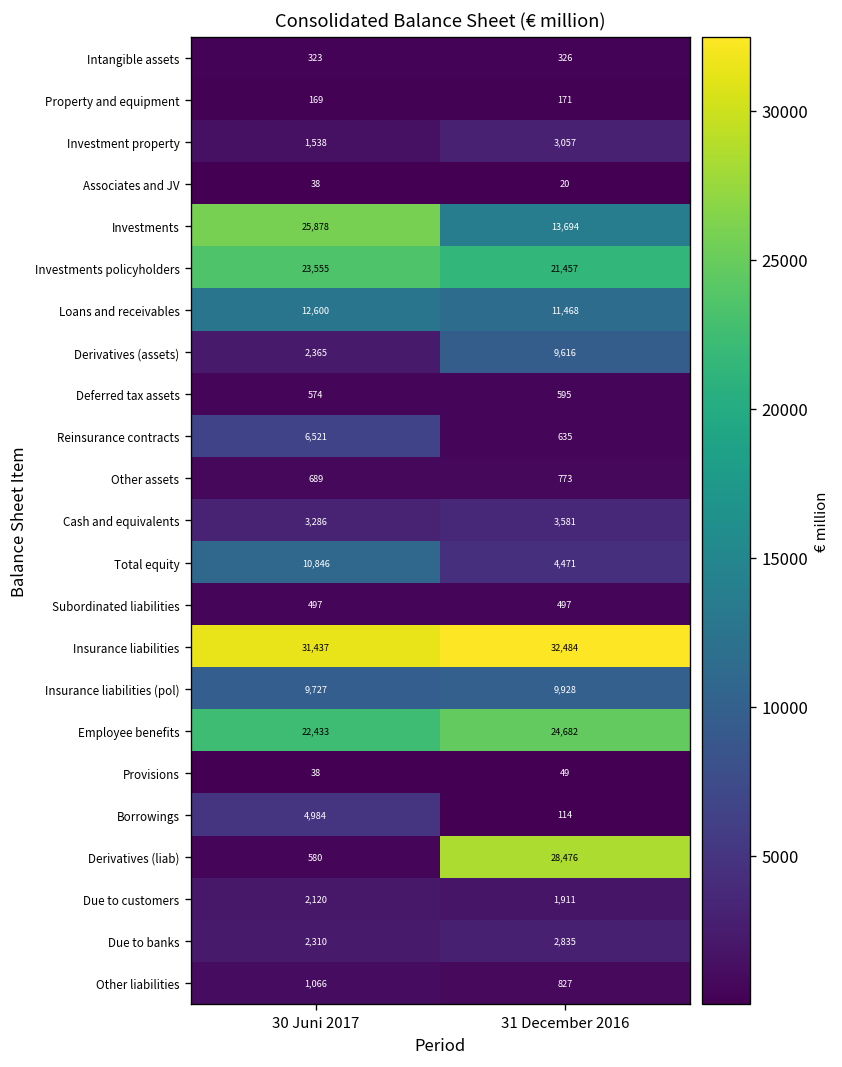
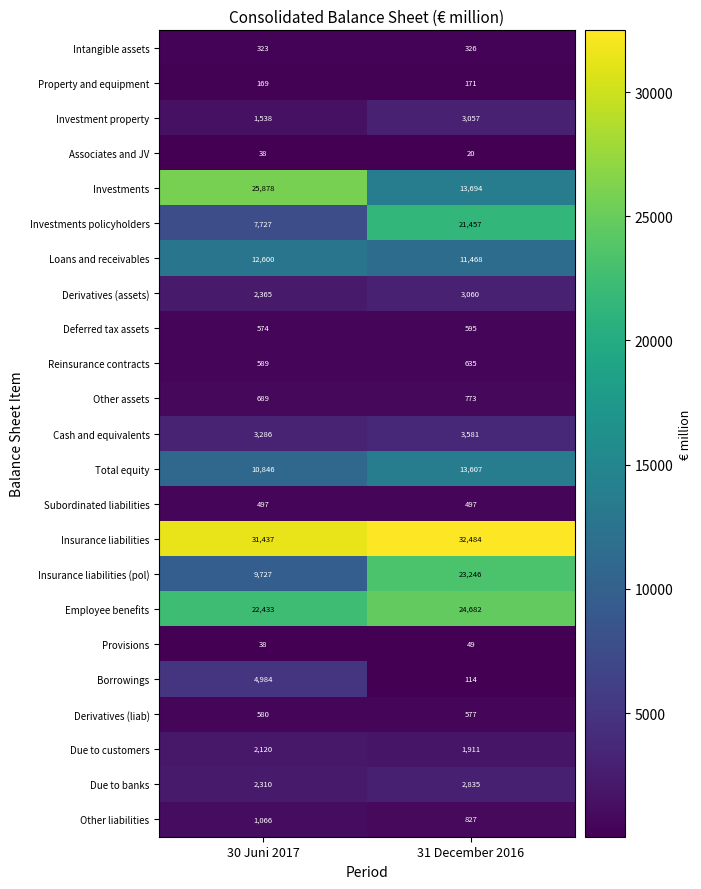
  {
    "Intangible assets": {
      "30 Juni 2017": "323",
      "31 December 2016": "326"
    },
    "Property and equipment": {
      "30 Juni 2017": "169",
      "31 December 2016": "171"
    },
    "Investment property": {
      "30 Juni 2017": "1,538",
      "31 December 2016": "3,057"
    },
    "Associates and JV": {
      "30 Juni 2017": "38",
      "31 December 2016": "20"
    },
    "Investments": {
      "30 Juni 2017": "25,878",
      "31 December 2016": "13,694"
    },
    "Investments policyholders": {
-     "30 Juni 2017": "23,555",
+     "30 Juni 2017": "7,727",
      "31 December 2016": "21,457"
    },
    "Loans and receivables": {
      "30 Juni 2017": "12,600",
      "31 December 2016": "11,468"
    },
    "Derivatives (assets)": {
      "30 Juni 2017": "2,365",
-     "31 December 2016": "9,616"
+     "31 December 2016": "3,060"
    },
    "Deferred tax assets": {
      "30 Juni 2017": "574",
      "31 December 2016": "595"
    },
    "Reinsurance contracts": {
-     "30 Juni 2017": "6,521",
+     "30 Juni 2017": "589",
      "31 December 2016": "635"
    },
    "Other assets": {
      "30 Juni 2017": "689",
      "31 December 2016": "773"
    },
    "Cash and equivalents": {
      "30 Juni 2017": "3,286",
      "31 December 2016": "3,581"
    },
    "Total equity": {
      "30 Juni 2017": "10,846",
-     "31 December 2016": "4,471"
+     "31 December 2016": "13,607"
    },
    "Subordinated liabilities": {
      "30 Juni 2017": "497",
      "31 December 2016": "497"
    },
    "Insurance liabilities": {
      "30 Juni 2017": "31,437",
      "31 December 2016": "32,484"
    },
    "Insurance liabilities (pol)": {
      "30 Juni 2017": "9,727",
-     "31 December 2016": "9,928"
+     "31 December 2016": "23,246"
    },
    "Employee benefits": {
      "30 Juni 2017": "22,433",
      "31 December 2016": "24,682"
    },
    "Provisions": {
      "30 Juni 2017": "38",
      "31 December 2016": "49"
    },
    "Borrowings": {
      "30 Juni 2017": "4,984",
      "31 December 2016": "114"
    },
    "Derivatives (liab)": {
      "30 Juni 2017": "580",
-     "31 December 2016": "28,476"
+     "31 December 2016": "577"
    },
    "Due to customers": {
      "30 Juni 2017": "2,120",
      "31 December 2016": "1,911"
    },
    "Due to banks": {
      "30 Juni 2017": "2,310",
      "31 December 2016": "2,835"
    },
    "Other liabilities": {
      "30 Juni 2017": "1,066",
      "31 December 2016": "827"
    }
  }
